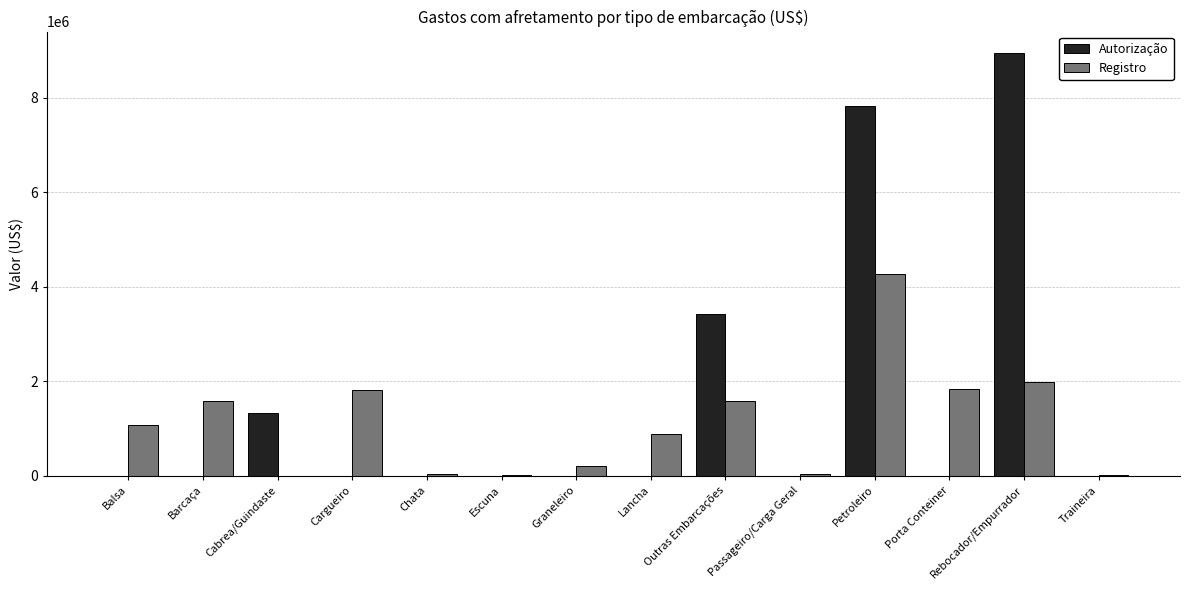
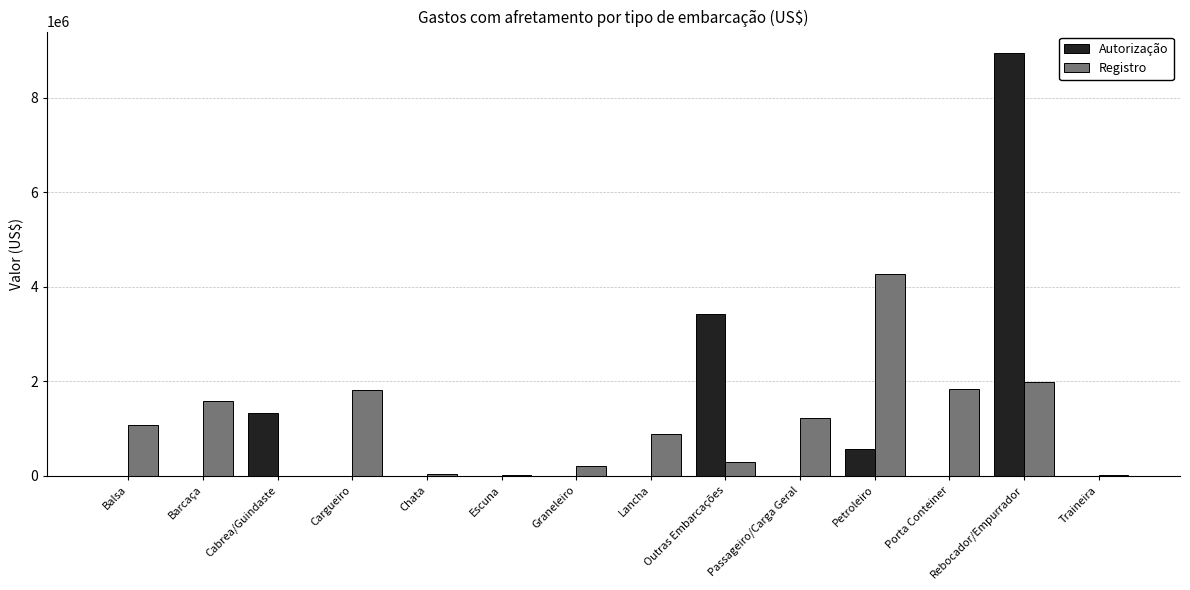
  {
    "Autorização": {
      "Balsa": 0,
      "Barcaça": 0,
      "Cabrea/Guindaste": 1300000,
      "Cargueiro": 0,
      "Chata": 0,
      "Escuna": 0,
      "Graneleiro": 0,
      "Lancha": 0,
      "Outras Embarcações": 3400000,
      "Passageiro/Carga Geral": 0,
-     "Petroleiro": 7800000,
+     "Petroleiro": 600000,
      "Porta Conteiner": 0,
      "Rebocador/Empurrador": 8900000,
      "Traineira": 0
    },
    "Registro": {
      "Balsa": 1100000,
      "Barcaça": 1600000,
      "Cabrea/Guindaste": 0,
      "Cargueiro": 1800000,
      "Graneleiro": 200000,
      "Lancha": 900000,
-     "Outras Embarcações": 1600000,
-     "Passageiro/Carga Geral": 0,
+     "Outras Embarcações": 300000,
+     "Passageiro/Carga Geral": 1200000,
      "Petroleiro": 4300000,
      "Porta Conteiner": 1800000,
      "Rebocador/Empurrador": 2000000
    }
  }
